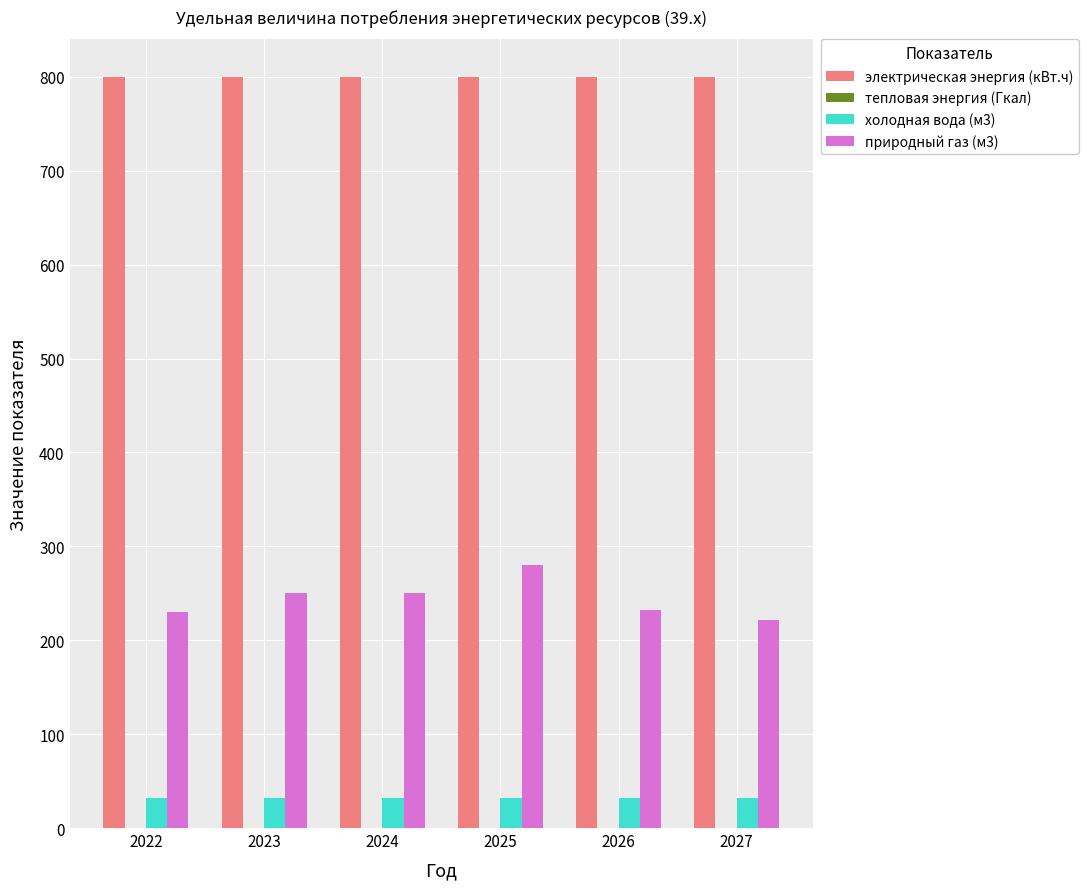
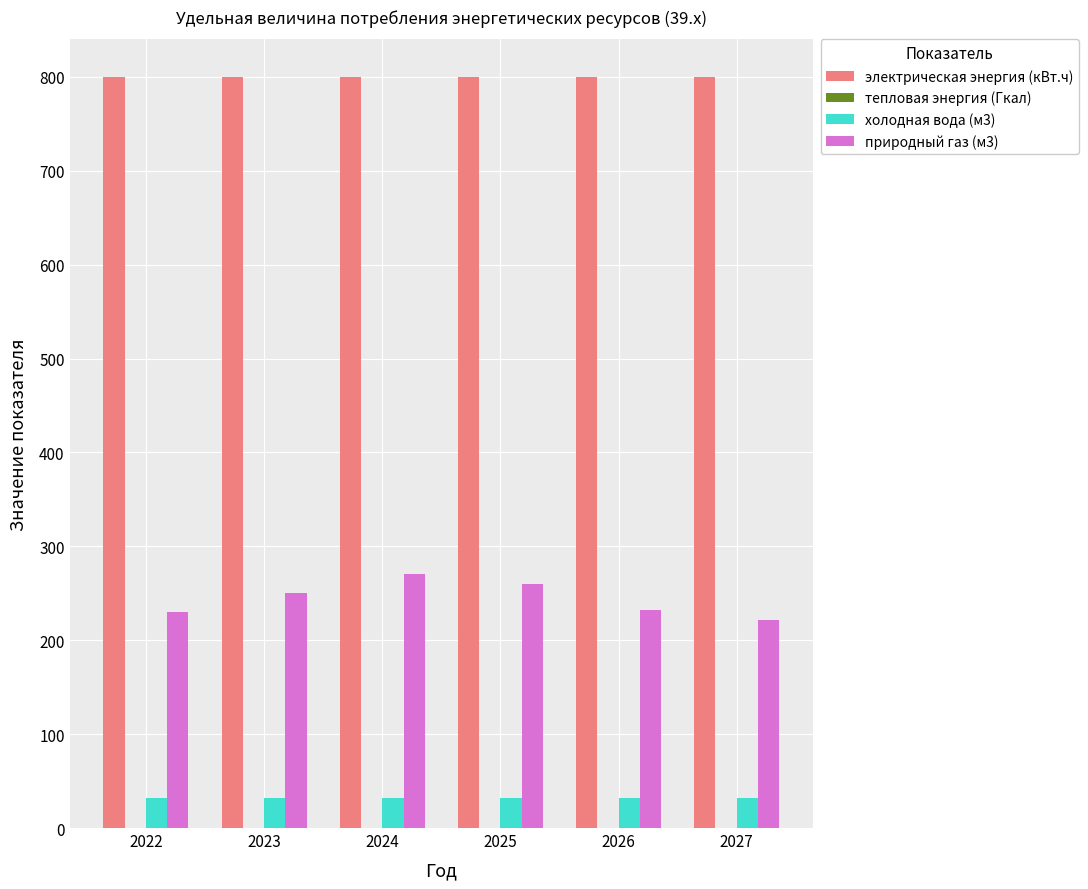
  {
    "электрическая энергия (кВт.ч)": {
      "2022": 800,
      "2023": 800,
      "2024": 800,
      "2025": 800,
      "2026": 800,
      "2027": 800
    },
    "холодная вода (м3)": {
      "2022": 30,
      "2023": 30,
      "2024": 30,
      "2025": 30,
      "2026": 30,
      "2027": 30
    },
    "природный газ (м3)": {
      "2022": 230,
      "2023": 250,
-     "2024": 250,
-     "2025": 280,
+     "2024": 270,
+     "2025": 260,
      "2026": 230,
      "2027": 220
    }
  }
